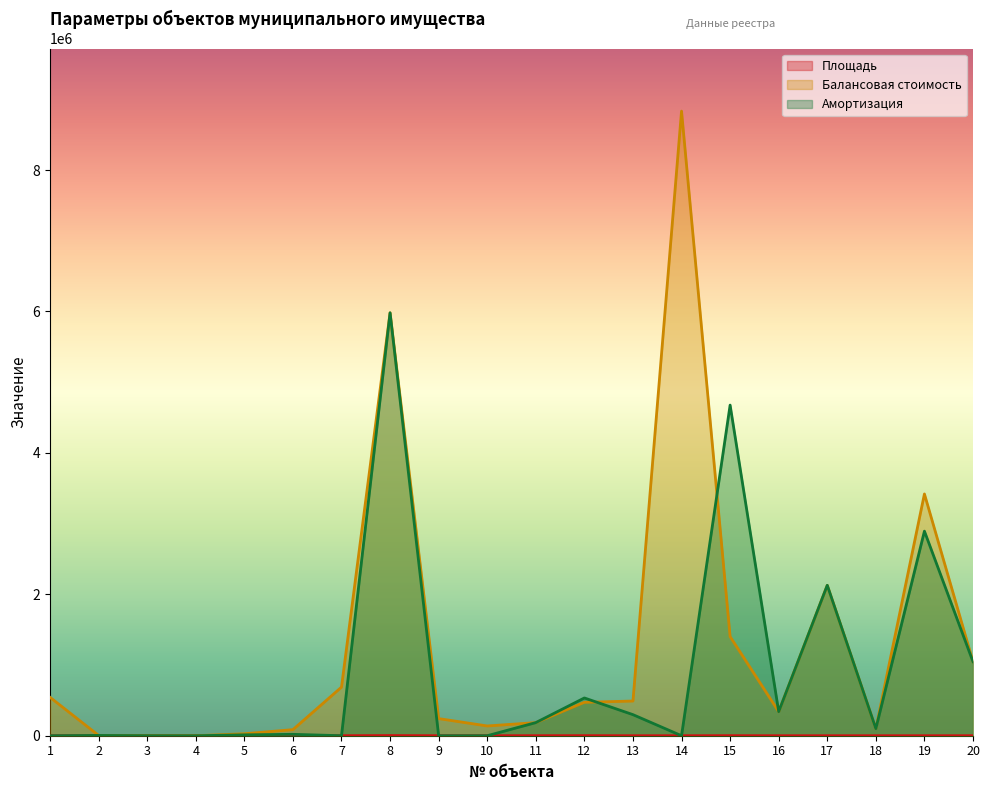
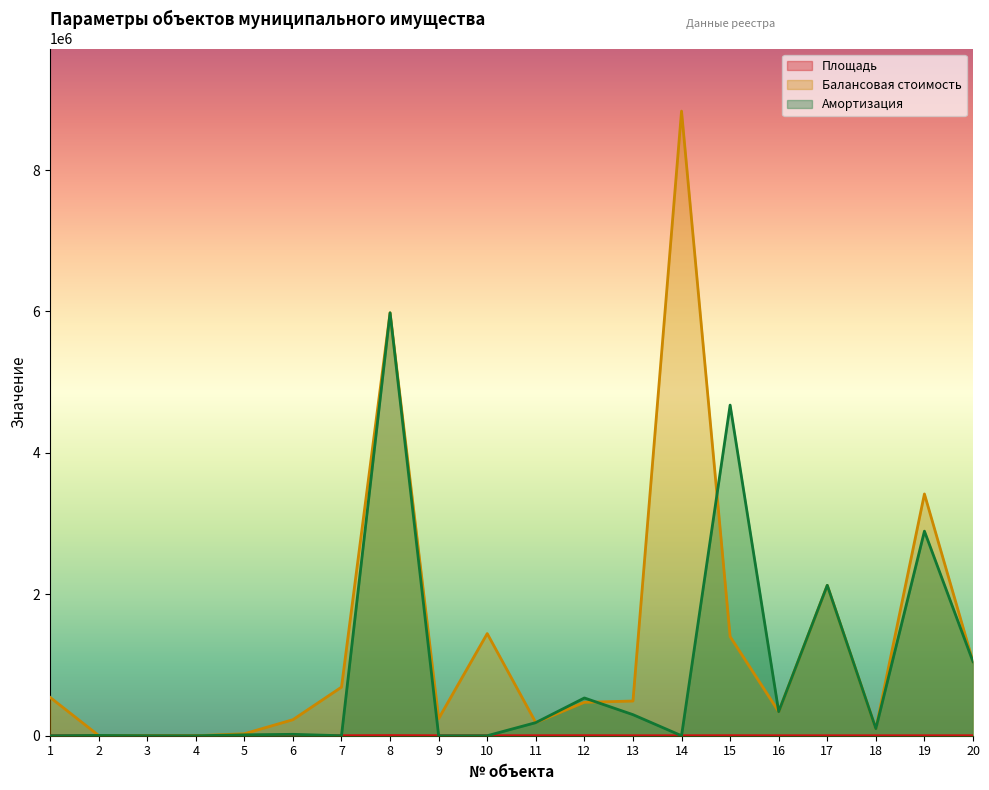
  {
    "Площадь": {
      "8": 0,
      "11": 0,
      "12": 0,
      "13": 0,
      "15": 0,
      "16": 0,
      "17": 0,
      "18": 0,
      "19": 0,
      "20": 0
    },
    "Балансовая стоимость": {
      "1": 500000,
-     "6": 100000,
+     "6": 200000,
      "7": 700000,
      "9": 200000,
-     "10": 100000,
+     "10": 1400000,
      "12": 500000,
      "13": 500000,
      "14": 8800000,
      "15": 1400000,
      "19": 3400000
    },
    "Амортизация": {
      "12": 500000,
      "13": 300000,
      "15": 4700000,
      "19": 2900000
    }
  }
